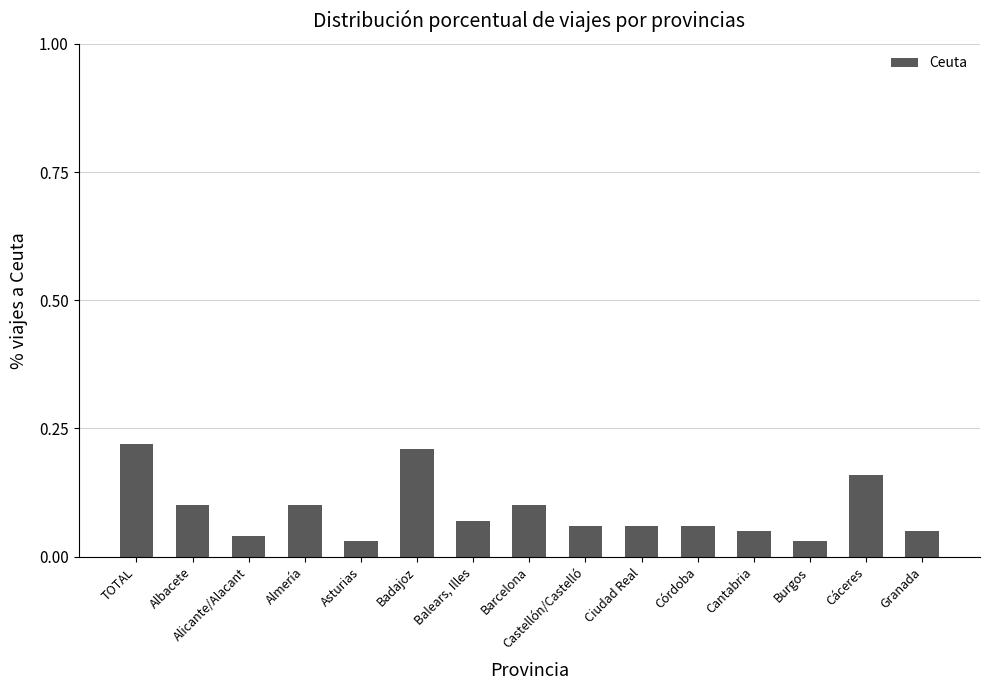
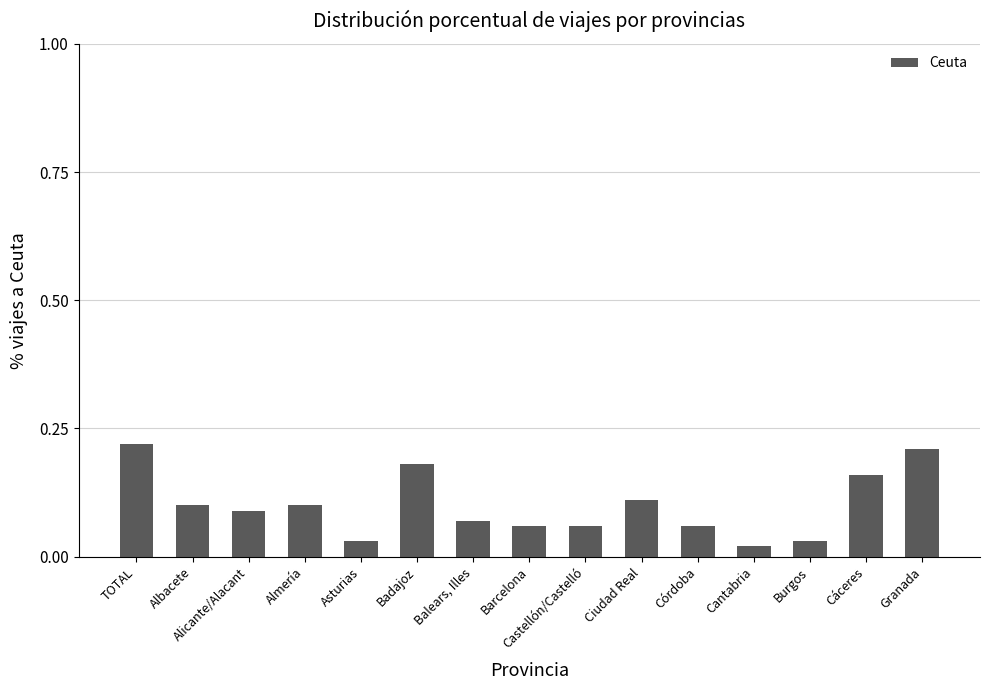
  {
    "TOTAL": 0.22,
    "Albacete": 0.10,
-   "Alicante/Alacant": 0.04,
+   "Alicante/Alacant": 0.09,
    "Almería": 0.10,
    "Asturias": 0.03,
-   "Badajoz": 0.21,
+   "Badajoz": 0.18,
    "Balears, Illes": 0.07,
-   "Barcelona": 0.10,
+   "Barcelona": 0.06,
    "Castellón/Castelló": 0.06,
-   "Ciudad Real": 0.06,
+   "Ciudad Real": 0.11,
    "Córdoba": 0.06,
-   "Cantabria": 0.05,
+   "Cantabria": 0.02,
    "Burgos": 0.03,
    "Cáceres": 0.16,
-   "Granada": 0.05
+   "Granada": 0.21
  }
